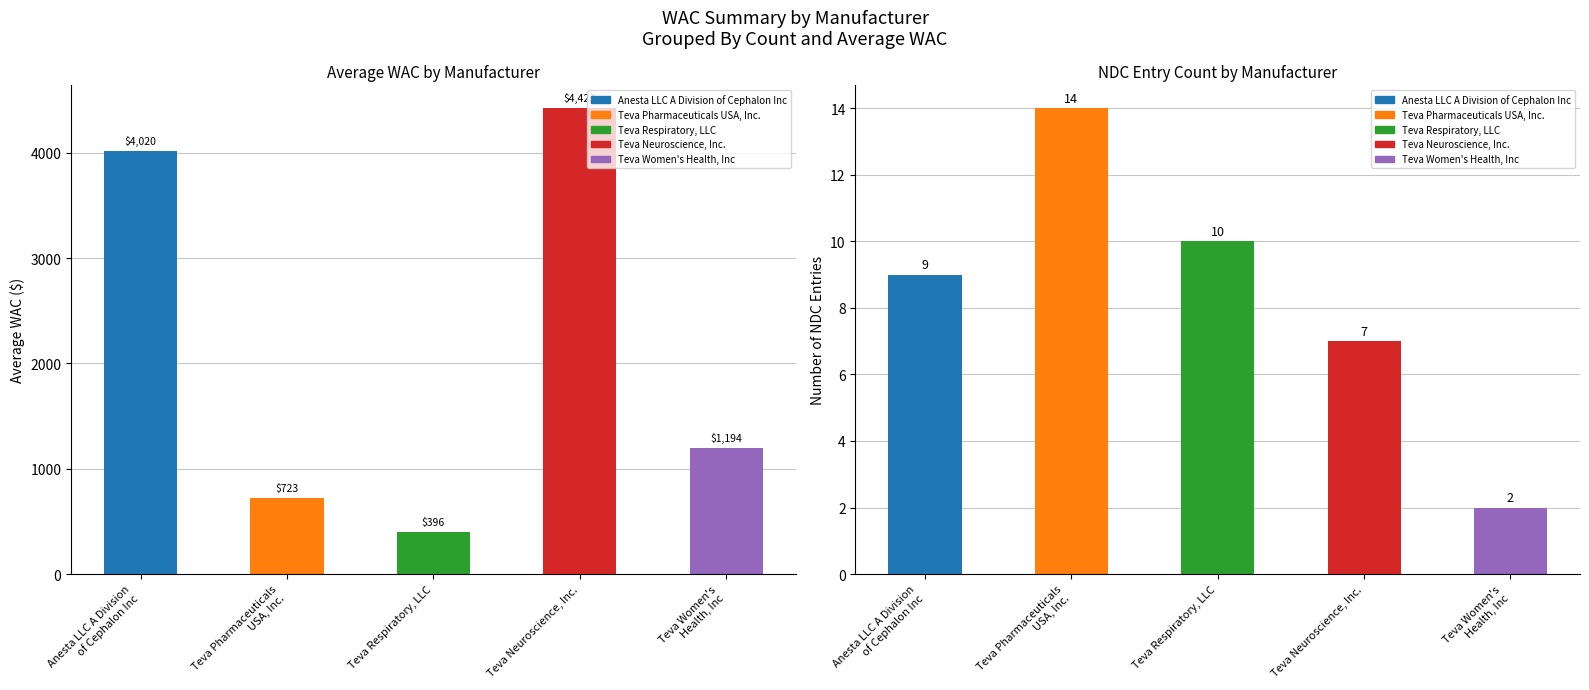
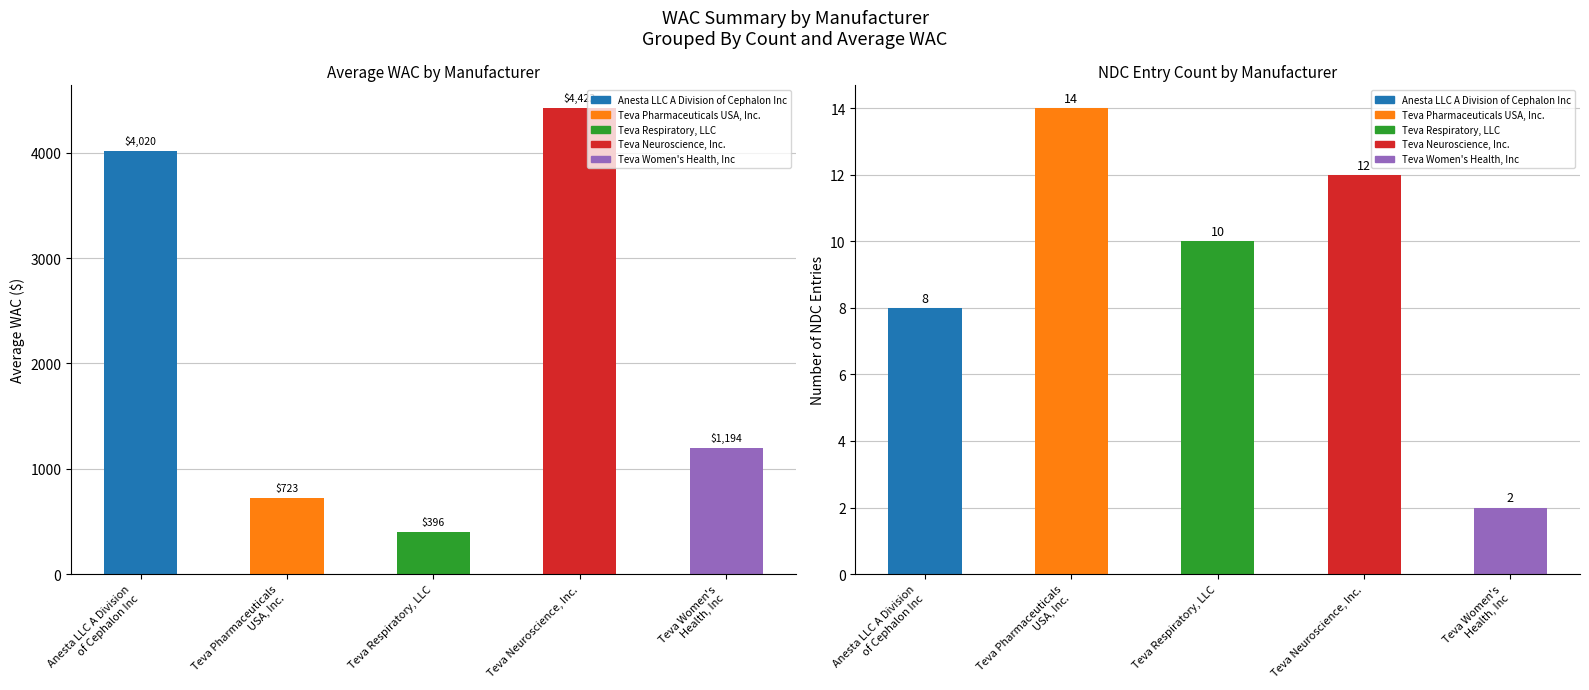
  {
    "Average WAC by Manufacturer": {
      "Anesta LLC A Division of Cephalon Inc": "$4,020",
      "Teva Pharmaceuticals USA, Inc.": "$723",
      "Teva Respiratory, LLC": "$396",
      "Teva Women's Health, Inc": "$1,194"
    },
    "NDC Entry Count by Manufacturer": {
-     "Anesta LLC A Division of Cephalon Inc": "9",
+     "Anesta LLC A Division of Cephalon Inc": "8",
      "Teva Pharmaceuticals USA, Inc.": "14",
      "Teva Respiratory, LLC": "10",
-     "Teva Neuroscience, Inc.": "7",
+     "Teva Neuroscience, Inc.": "12",
      "Teva Women's Health, Inc": "2"
    }
  }
